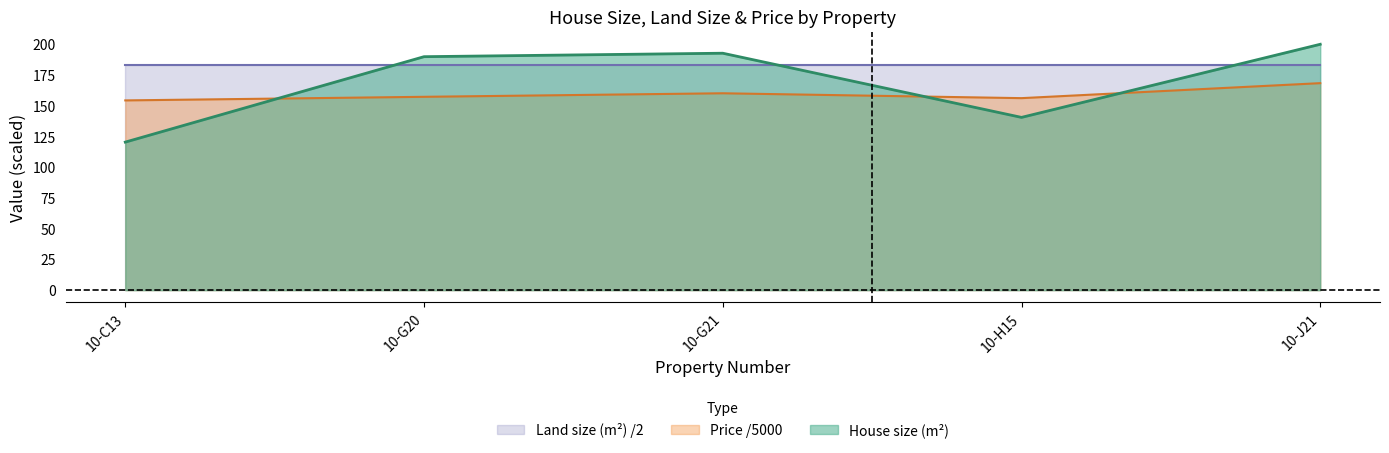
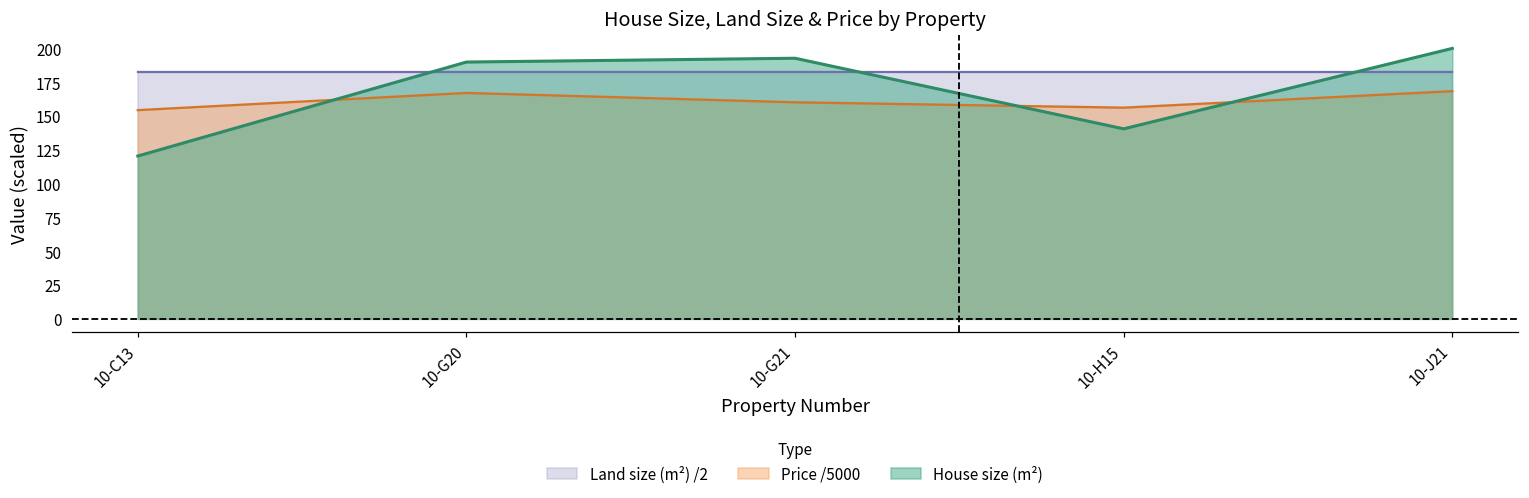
  {
    "Land size (m²) /2": {
      "10-C13": 183,
      "10-G20": 183,
      "10-G21": 183,
      "10-H15": 183,
      "10-J21": 183
    },
    "Price /5000": {
      "10-C13": 155,
-     "10-G20": 157,
+     "10-G20": 167,
      "10-G21": 160,
      "10-H15": 156,
      "10-J21": 169
    },
    "House size (m²)": {
      "10-C13": 121,
      "10-G20": 190,
      "10-G21": 193,
      "10-H15": 141,
      "10-J21": 200
    }
  }
